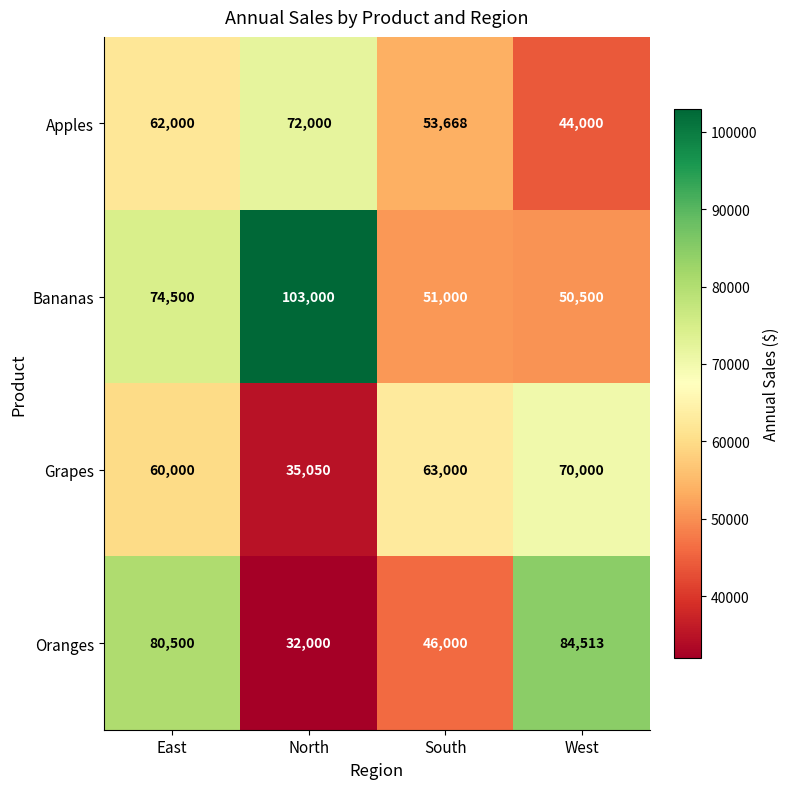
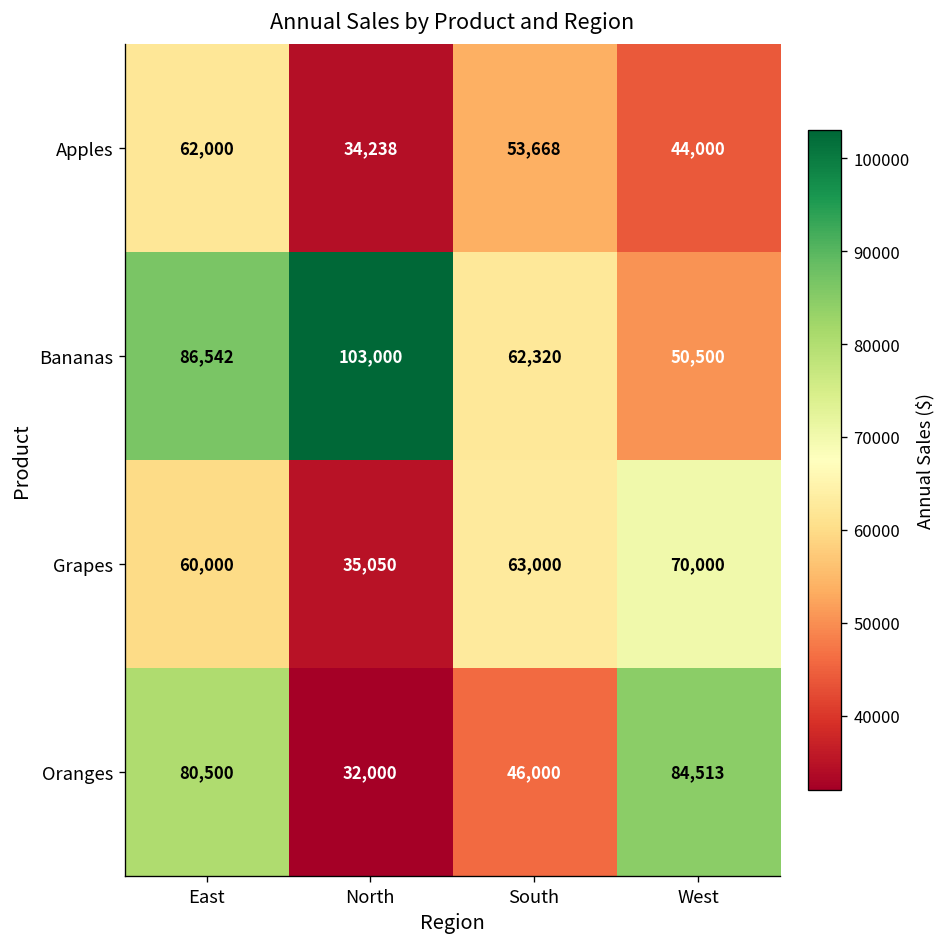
  {
    "Apples": {
      "East": "62,000",
-     "North": "72,000",
+     "North": "34,238",
      "South": "53,668",
      "West": "44,000"
    },
    "Bananas": {
-     "East": "74,500",
+     "East": "86,542",
      "North": "103,000",
-     "South": "51,000",
+     "South": "62,320",
      "West": "50,500"
    },
    "Grapes": {
      "East": "60,000",
      "North": "35,050",
      "South": "63,000",
      "West": "70,000"
    },
    "Oranges": {
      "East": "80,500",
      "North": "32,000",
      "South": "46,000",
      "West": "84,513"
    }
  }
